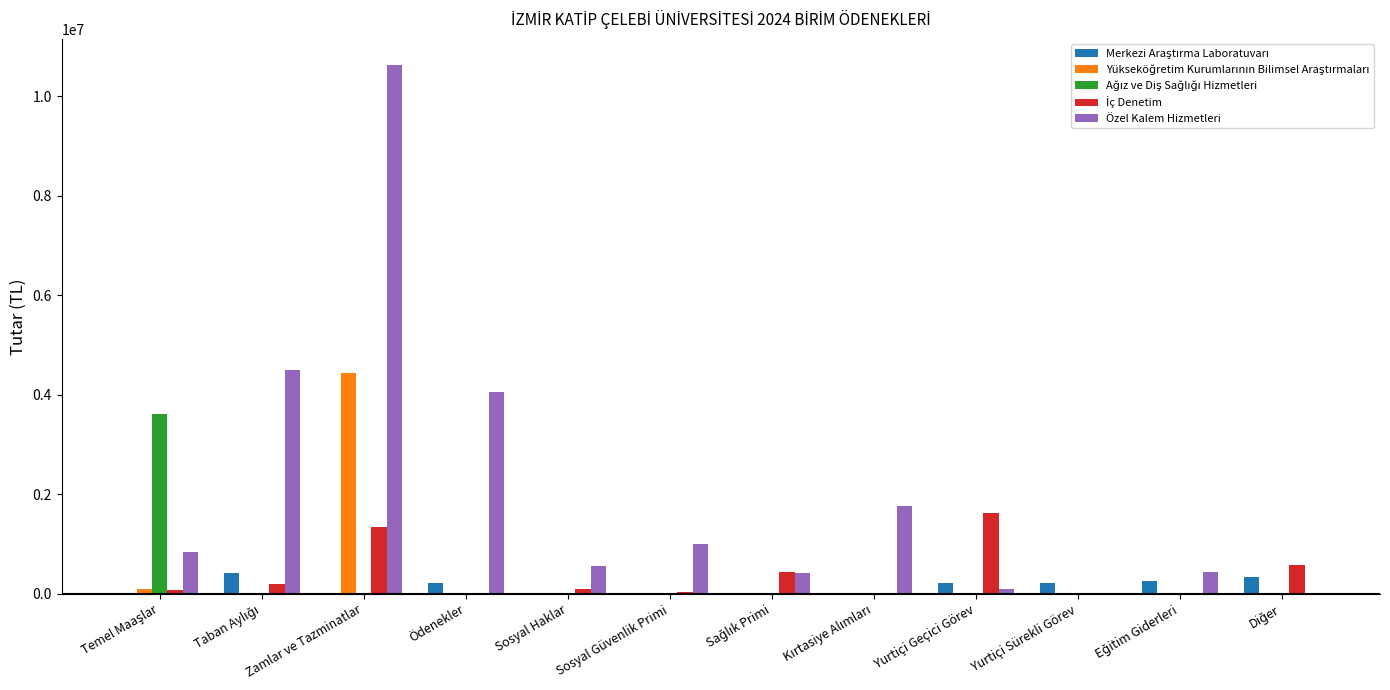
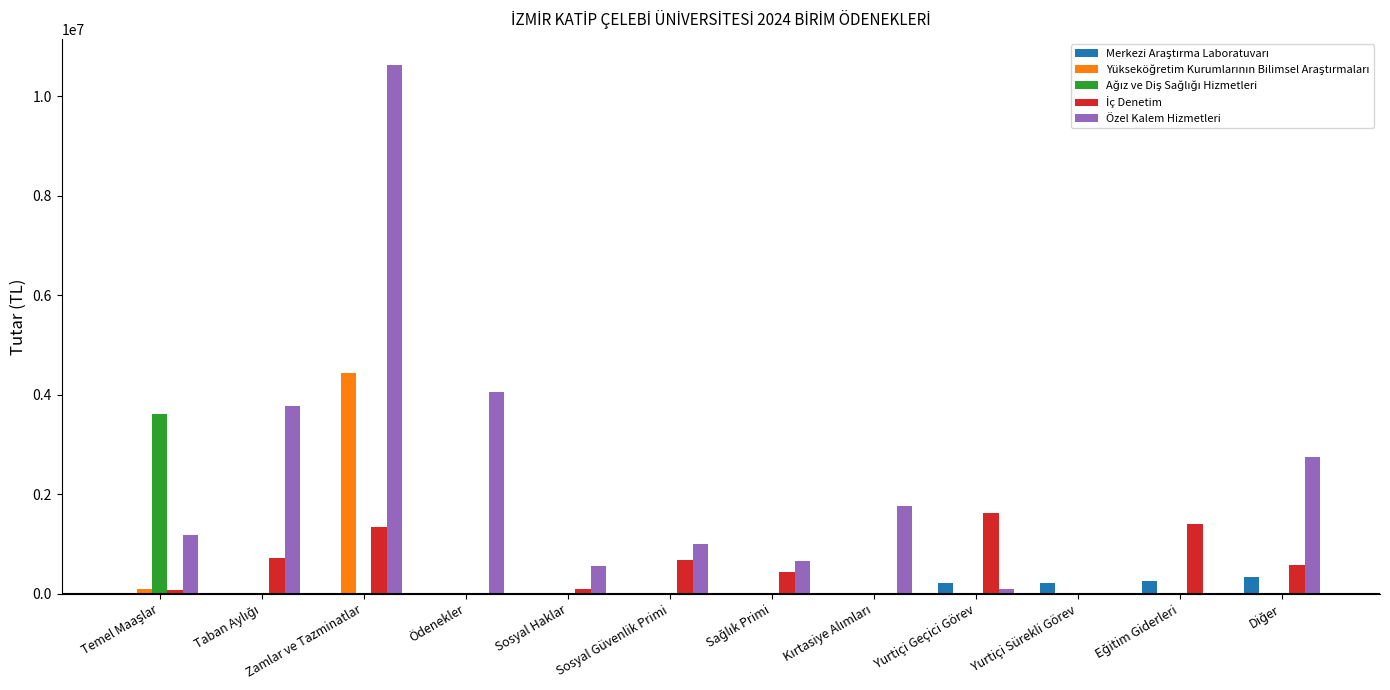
  {
    "Merkezi Araştırma Laboratuvarı": {
-     "Taban Aylığı": 400000,
+     "Taban Aylığı": 0,
      "Zamlar ve Tazminatlar": 0,
-     "Ödenekler": 200000,
+     "Ödenekler": 0,
      "Sosyal Haklar": 0,
      "Sosyal Güvenlik Primi": 0,
      "Sağlık Primi": 0,
      "Kırtasiye Alımları": 0,
      "Yurtiçi Geçici Görev": 200000,
      "Yurtiçi Sürekli Görev": 200000,
      "Eğitim Giderleri": 300000,
      "Diğer": 300000
    },
    "Yükseköğretim Kurumlarının Bilimsel Araştırmaları": {
      "Temel Maaşlar": 100000,
      "Taban Aylığı": 0,
      "Zamlar ve Tazminatlar": 4400000,
      "Ödenekler": 0,
      "Sosyal Haklar": 0,
      "Sosyal Güvenlik Primi": 0,
      "Sağlık Primi": 0,
      "Kırtasiye Alımları": 0,
      "Yurtiçi Geçici Görev": 0,
      "Yurtiçi Sürekli Görev": 0,
      "Eğitim Giderleri": 0,
      "Diğer": 0
    },
    "Ağız ve Diş Sağlığı Hizmetleri": {
      "Temel Maaşlar": 3600000,
      "Taban Aylığı": 0,
      "Zamlar ve Tazminatlar": 0,
      "Ödenekler": 0,
      "Sosyal Haklar": 0,
      "Sosyal Güvenlik Primi": 0,
      "Sağlık Primi": 0,
      "Kırtasiye Alımları": 0,
      "Yurtiçi Geçici Görev": 0,
      "Yurtiçi Sürekli Görev": 0,
      "Eğitim Giderleri": 0,
      "Diğer": 0
    },
    "İç Denetim": {
      "Temel Maaşlar": 100000,
-     "Taban Aylığı": 200000,
+     "Taban Aylığı": 700000,
      "Zamlar ve Tazminatlar": 1300000,
      "Sosyal Haklar": 100000,
-     "Sosyal Güvenlik Primi": 0,
+     "Sosyal Güvenlik Primi": 700000,
      "Sağlık Primi": 400000,
      "Yurtiçi Geçici Görev": 1600000,
      "Yurtiçi Sürekli Görev": 0,
-     "Eğitim Giderleri": 0,
+     "Eğitim Giderleri": 1400000,
      "Diğer": 600000
    },
    "Özel Kalem Hizmetleri": {
-     "Temel Maaşlar": 800000,
-     "Taban Aylığı": 4500000,
+     "Temel Maaşlar": 1200000,
+     "Taban Aylığı": 3800000,
      "Zamlar ve Tazminatlar": 10600000,
      "Ödenekler": 4000000,
      "Sosyal Haklar": 600000,
      "Sosyal Güvenlik Primi": 1000000,
-     "Sağlık Primi": 400000,
+     "Sağlık Primi": 700000,
      "Kırtasiye Alımları": 1800000,
      "Yurtiçi Geçici Görev": 100000,
      "Yurtiçi Sürekli Görev": 0,
-     "Eğitim Giderleri": 400000,
-     "Diğer": 0
+     "Eğitim Giderleri": 0,
+     "Diğer": 2800000
    }
  }
